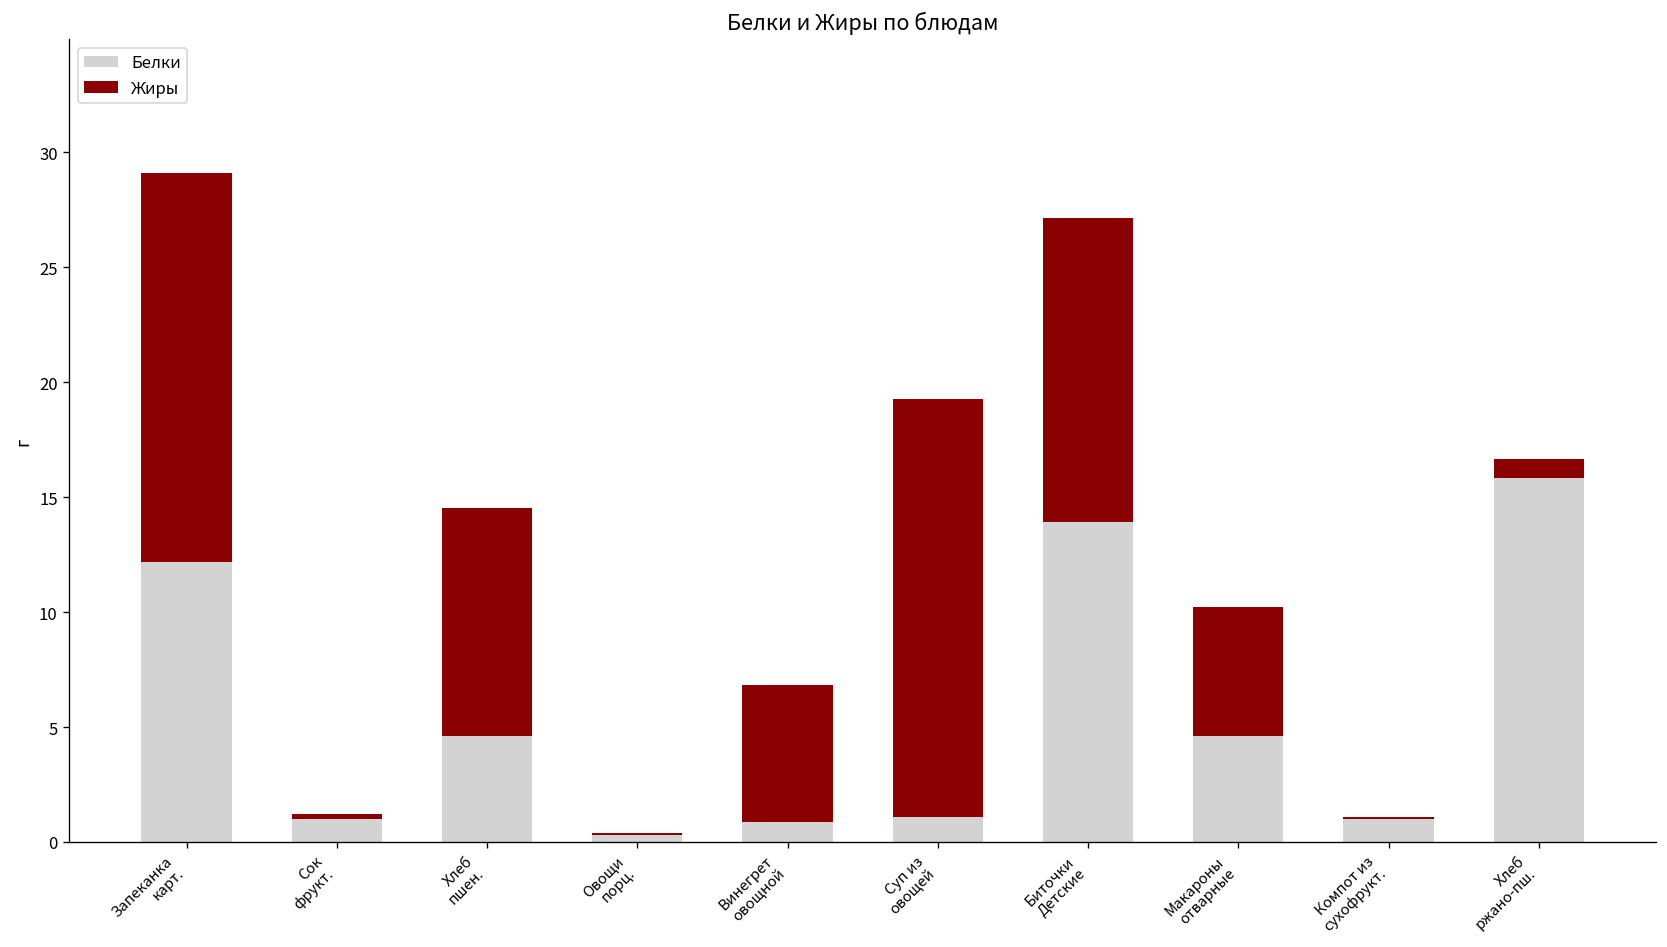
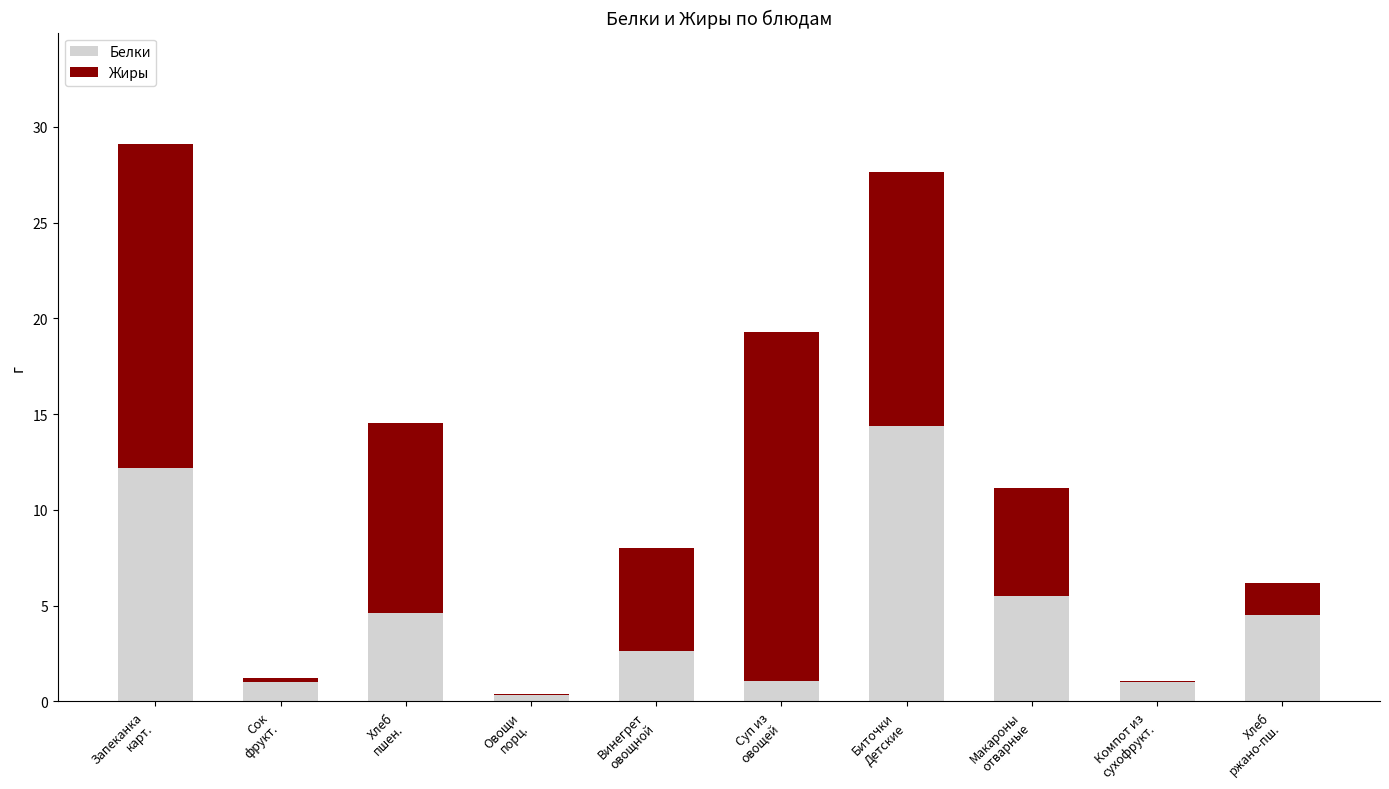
  {
    "Белки": {
      "Запеканка карт.": 12.2,
      "Сок фрукт.": 1.0,
      "Хлеб пшен.": 4.6,
      "Овощи порц.": 0.3,
-     "Винегрет овощной": 0.9,
+     "Винегрет овощной": 2.7,
      "Суп из овощей": 1.1,
-     "Биточки Детские": 13.9,
-     "Макароны отварные": 4.6,
+     "Биточки Детские": 14.4,
+     "Макароны отварные": 5.5,
      "Компот из сухофрукт.": 1.0,
-     "Хлеб ржано-пш.": 15.9
+     "Хлеб ржано-пш.": 4.5
    },
    "Жиры": {
      "Запеканка карт.": 16.9,
      "Сок фрукт.": 0.2,
      "Хлеб пшен.": 9.9,
-     "Винегрет овощной": 6.0,
+     "Винегрет овощной": 5.3,
      "Суп из овощей": 18.2,
      "Биточки Детские": 13.2,
      "Макароны отварные": 5.6,
-     "Хлеб ржано-пш.": 0.8
+     "Хлеб ржано-пш.": 1.7
    }
  }
